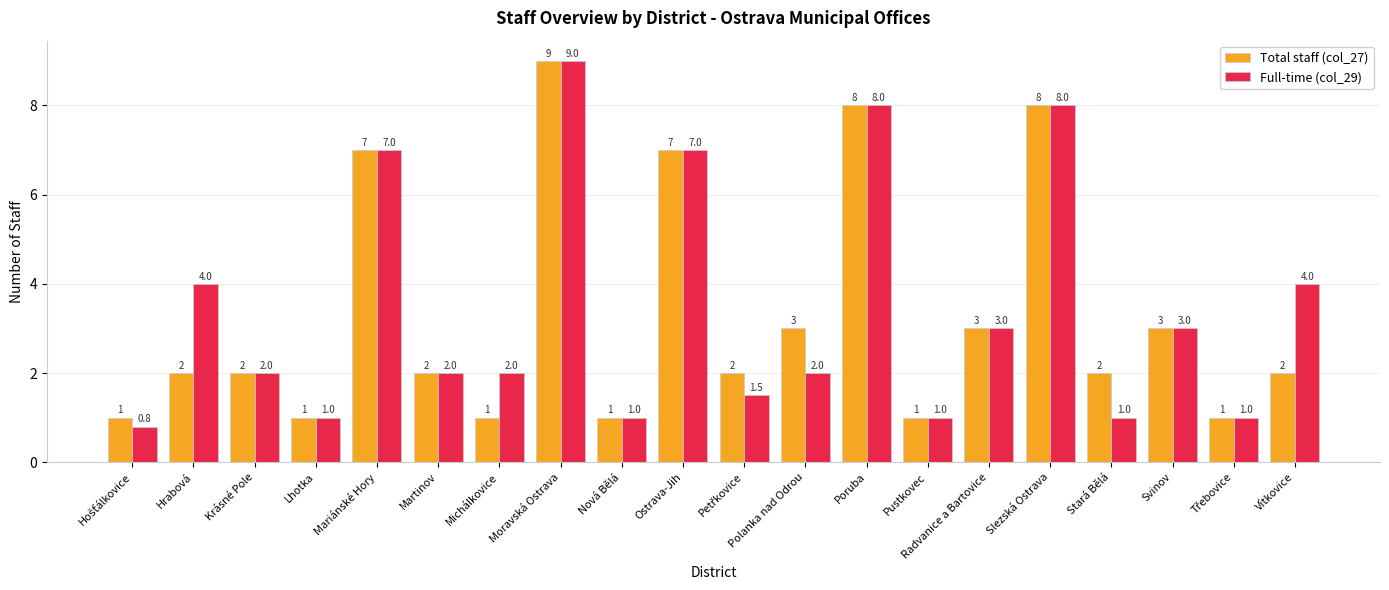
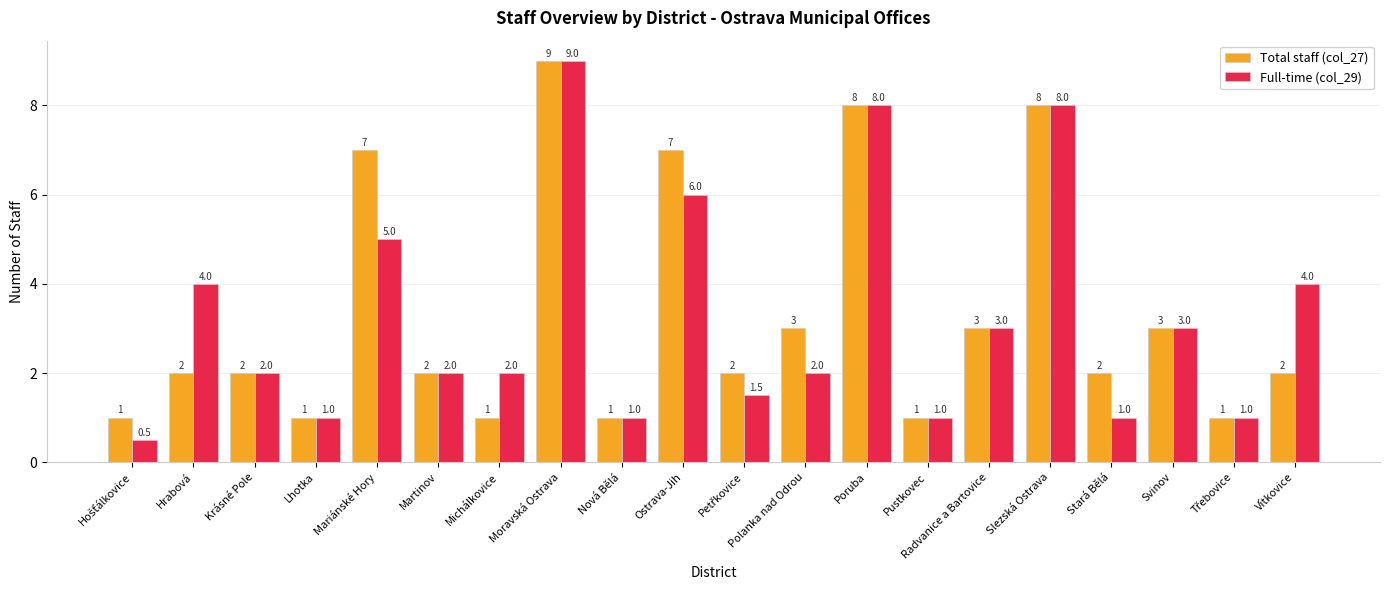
  {
    "Total staff (col_27)": {
      "Hošťálkovice": 1,
      "Hrabová": 2,
      "Krásné Pole": 2,
      "Lhotka": 1,
      "Mariánské Hory": 7,
      "Martinov": 2,
      "Michálkovice": 1,
      "Moravská Ostrava": 9,
      "Nová Bělá": 1,
      "Ostrava-Jih": 7,
      "Petřkovice": 2,
      "Polanka nad Odrou": 3,
      "Poruba": 8,
      "Pustkovec": 1,
      "Radvanice a Bartovice": 3,
      "Slezská Ostrava": 8,
      "Stará Bělá": 2,
      "Svinov": 3,
      "Třebovice": 1,
      "Vítkovice": 2
    },
    "Full-time (col_29)": {
-     "Hošťálkovice": 0.8,
+     "Hošťálkovice": 0.5,
      "Hrabová": 4.0,
      "Krásné Pole": 2.0,
      "Lhotka": 1.0,
-     "Mariánské Hory": 7.0,
+     "Mariánské Hory": 5.0,
      "Martinov": 2.0,
      "Michálkovice": 2.0,
      "Moravská Ostrava": 9.0,
      "Nová Bělá": 1.0,
-     "Ostrava-Jih": 7.0,
+     "Ostrava-Jih": 6.0,
      "Petřkovice": 1.5,
      "Polanka nad Odrou": 2.0,
      "Poruba": 8.0,
      "Pustkovec": 1.0,
      "Radvanice a Bartovice": 3.0,
      "Slezská Ostrava": 8.0,
      "Stará Bělá": 1.0,
      "Svinov": 3.0,
      "Třebovice": 1.0,
      "Vítkovice": 4.0
    }
  }
